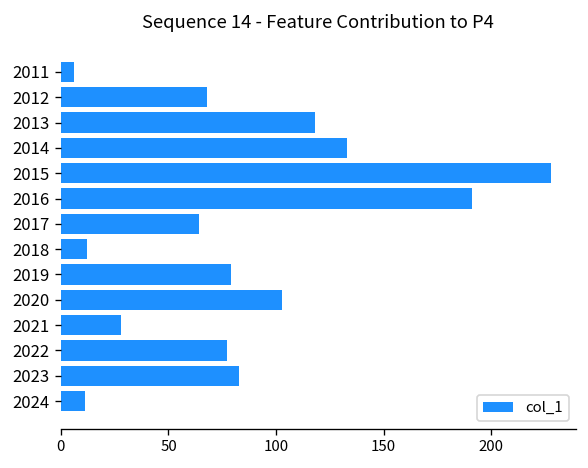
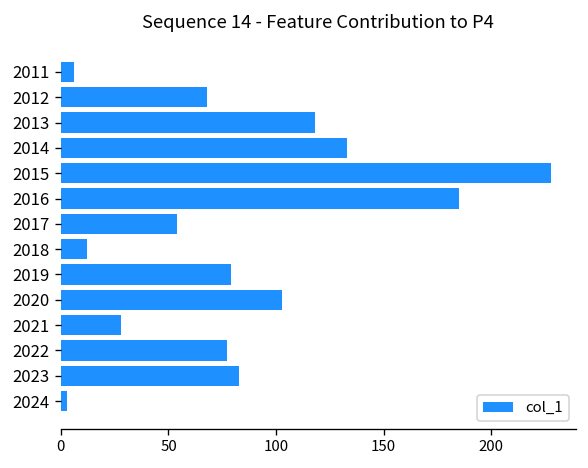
  {
    "2011": 6,
    "2012": 68,
    "2013": 118,
    "2014": 133,
    "2015": 228,
-   "2016": 191,
-   "2017": 64,
+   "2016": 185,
+   "2017": 54,
    "2018": 12,
    "2019": 79,
    "2020": 103,
    "2021": 28,
    "2022": 77,
    "2023": 83,
-   "2024": 11
+   "2024": 3
  }
